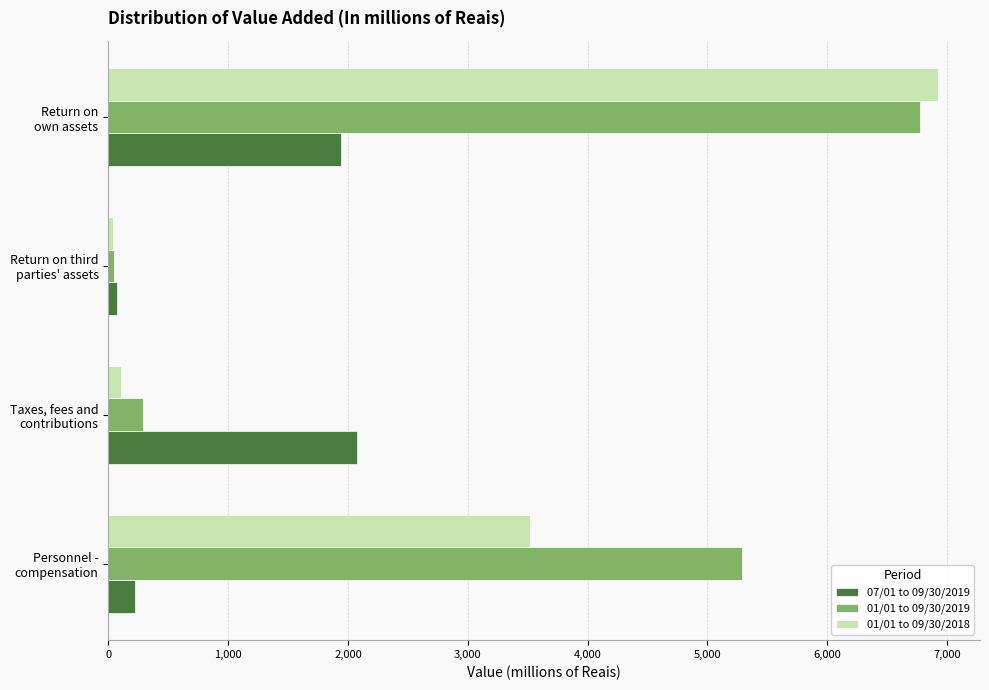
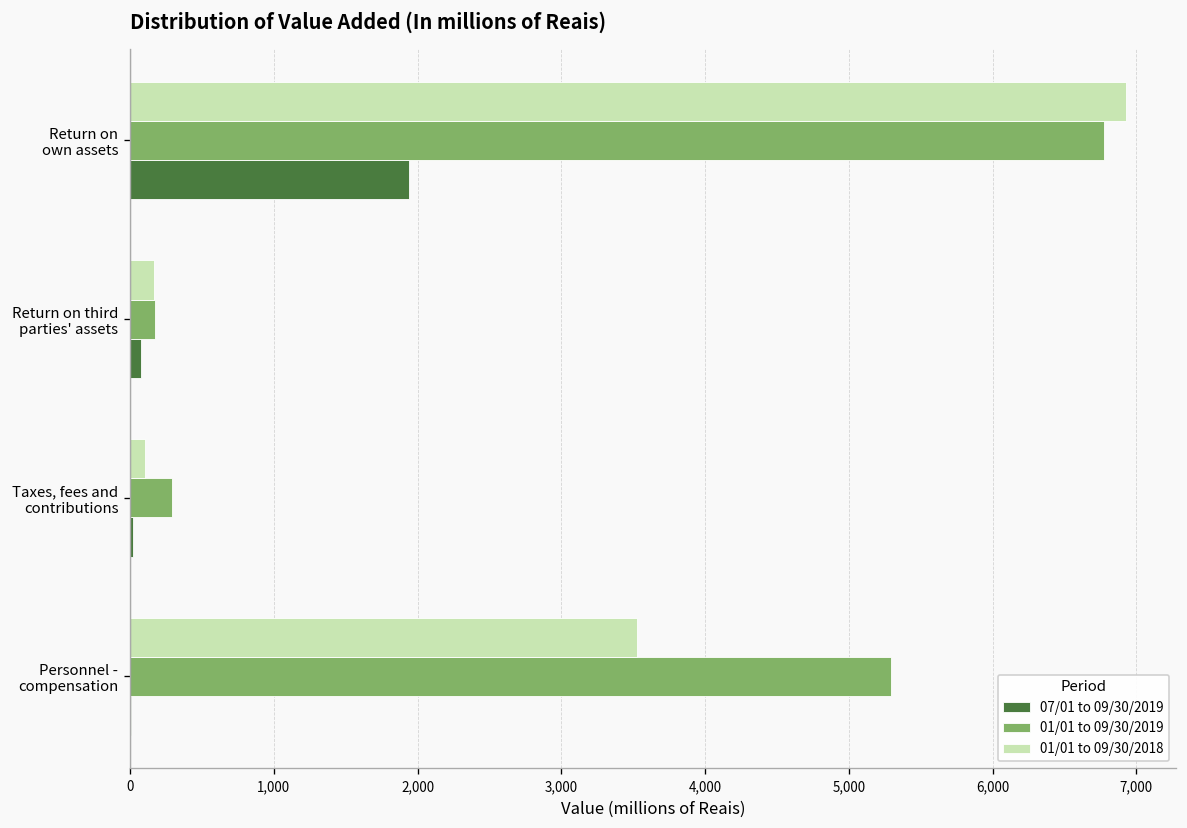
  {
    "07/01 to 09/30/2019": {
      "Return on own assets": "1,940",
      "Return on third parties' assets": "70",
-     "Taxes, fees and contributions": "2,080",
-     "Personnel - compensation": "220"
+     "Taxes, fees and contributions": "20",
+     "Personnel - compensation": "10"
    },
    "01/01 to 09/30/2019": {
      "Return on own assets": "6,780",
-     "Return on third parties' assets": "50",
+     "Return on third parties' assets": "170",
      "Taxes, fees and contributions": "290",
      "Personnel - compensation": "5,290"
    },
    "01/01 to 09/30/2018": {
      "Return on own assets": "6,930",
-     "Return on third parties' assets": "40",
+     "Return on third parties' assets": "170",
      "Taxes, fees and contributions": "100",
      "Personnel - compensation": "3,520"
    }
  }
